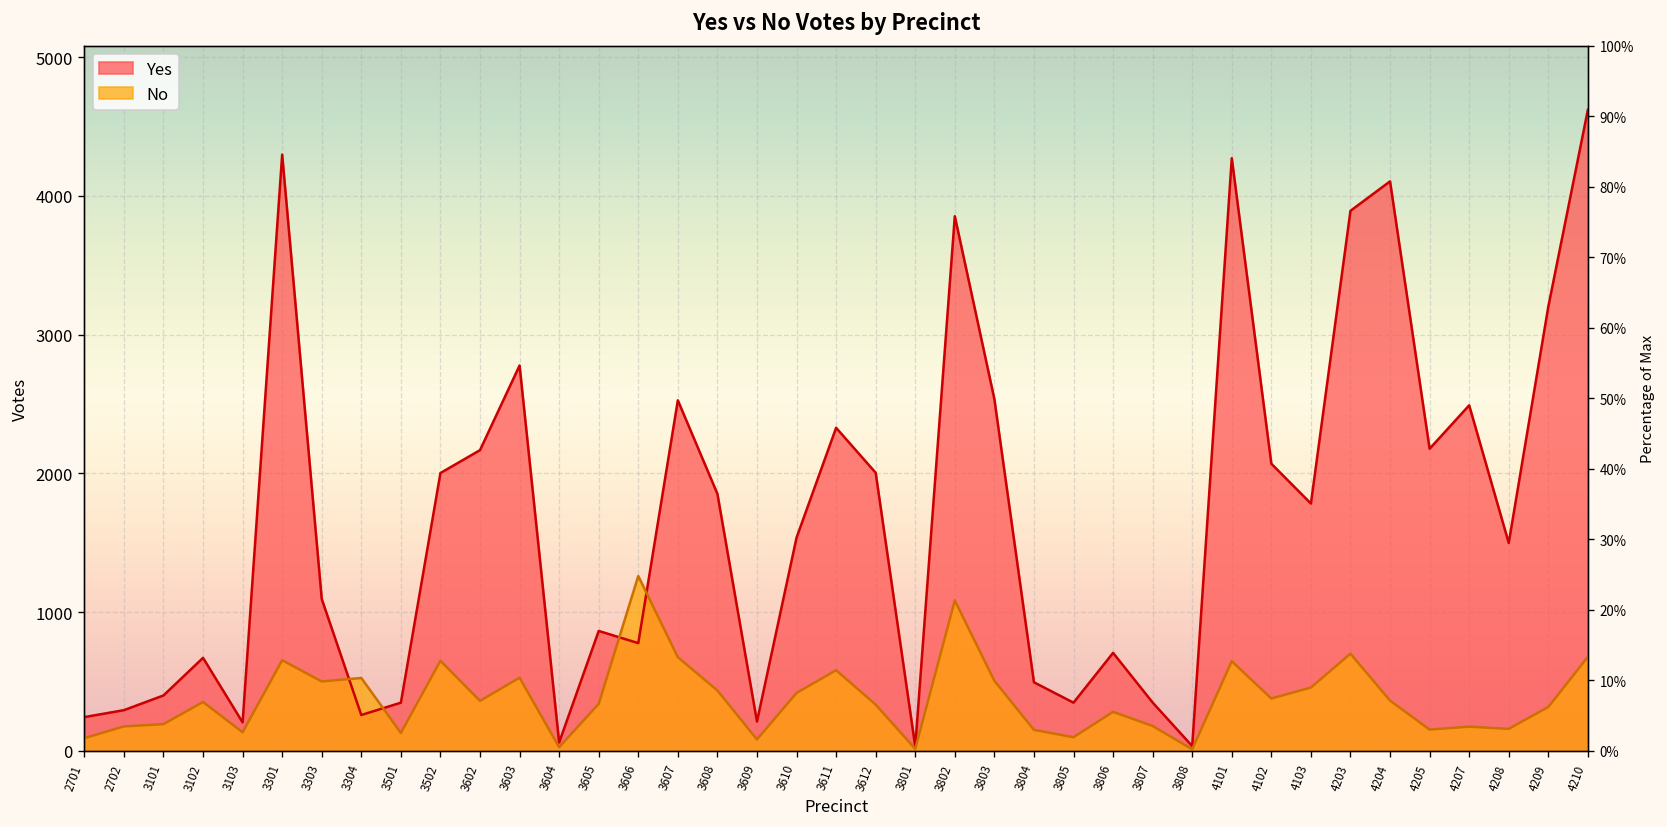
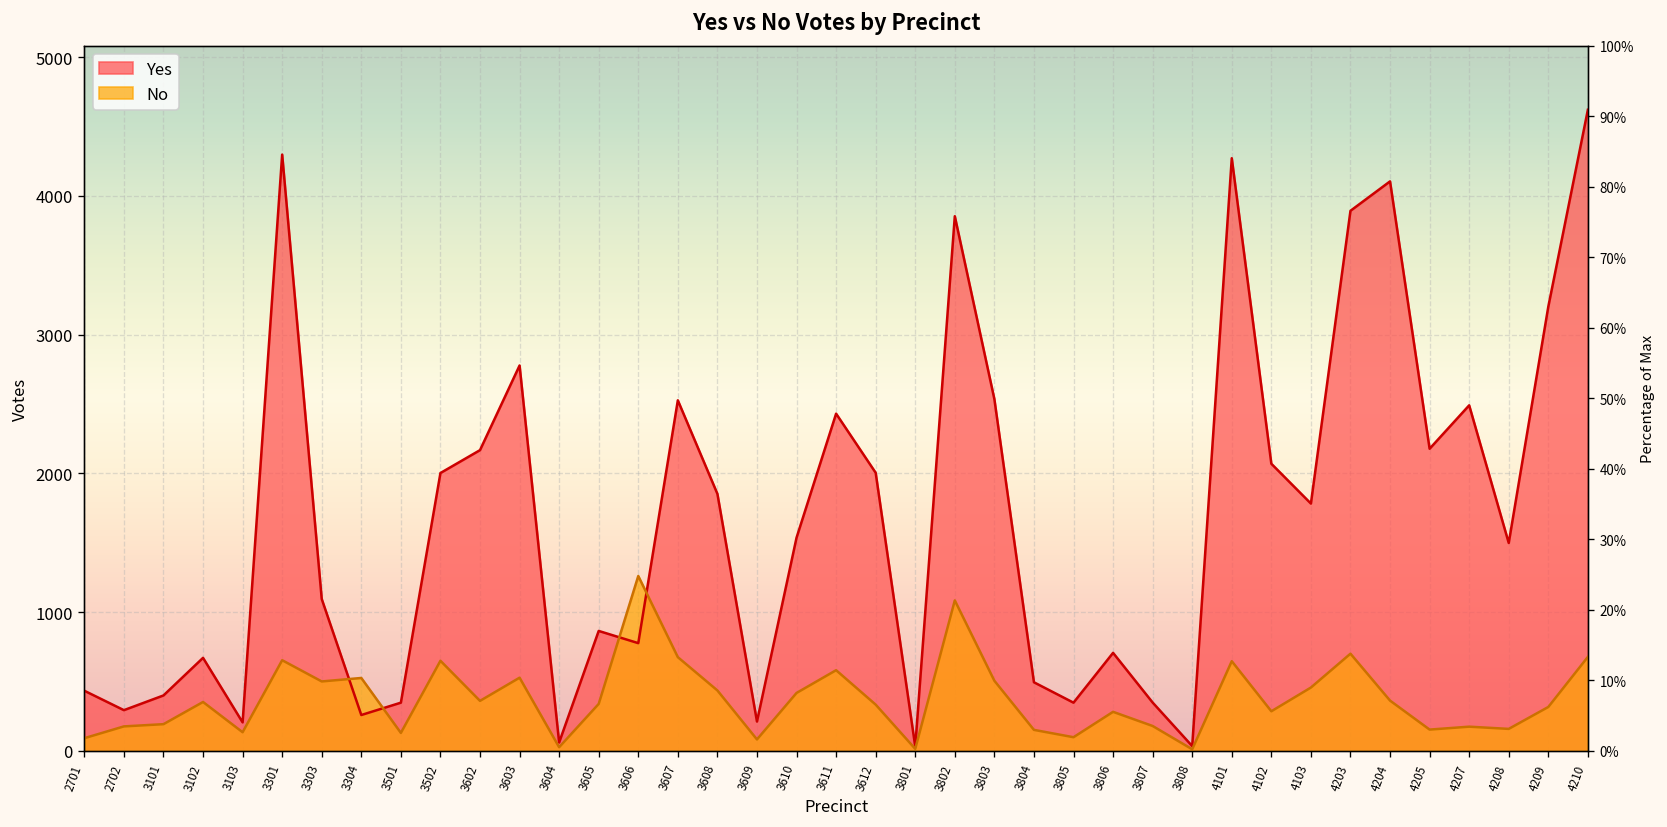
  {
    "Yes": {
-     "2701": 240,
+     "2701": 430,
      "2702": 290,
      "3101": 400,
      "3102": 670,
      "3103": 210,
      "3301": 4300,
      "3303": 1100,
      "3304": 260,
      "3501": 350,
      "3502": 2000,
      "3602": 2170,
      "3603": 2780,
      "3604": 60,
      "3605": 870,
      "3606": 780,
      "3607": 2530,
      "3608": 1850,
      "3609": 210,
      "3610": 1540,
-     "3611": 2330,
+     "3611": 2430,
      "3612": 2010,
      "3802": 3850,
      "3803": 2540,
      "3804": 500,
      "3805": 350,
      "3806": 710,
      "3807": 350,
      "3808": 40,
      "4101": 4270,
      "4102": 2070,
      "4103": 1780,
      "4203": 3890,
      "4204": 4110,
      "4205": 2180,
      "4207": 2490,
      "4208": 1500,
      "4209": 3200,
      "4210": 4620
    },
    "No": {
      "2701": 90,
      "2702": 180,
      "3101": 190,
      "3102": 350,
      "3103": 140,
      "3301": 650,
      "3303": 500,
      "3304": 530,
      "3501": 130,
      "3502": 650,
      "3602": 360,
      "3603": 530,
      "3604": 30,
      "3605": 340,
      "3606": 1260,
      "3607": 680,
      "3608": 440,
      "3609": 80,
      "3610": 420,
      "3611": 580,
      "3612": 330,
      "3802": 1090,
      "3803": 510,
      "3804": 150,
      "3805": 100,
      "3806": 280,
      "3807": 180,
      "3808": 10,
      "4101": 650,
-     "4102": 380,
+     "4102": 290,
      "4103": 460,
      "4203": 700,
      "4204": 360,
      "4205": 150,
      "4207": 180,
      "4208": 160,
      "4209": 320,
      "4210": 680
    }
  }
